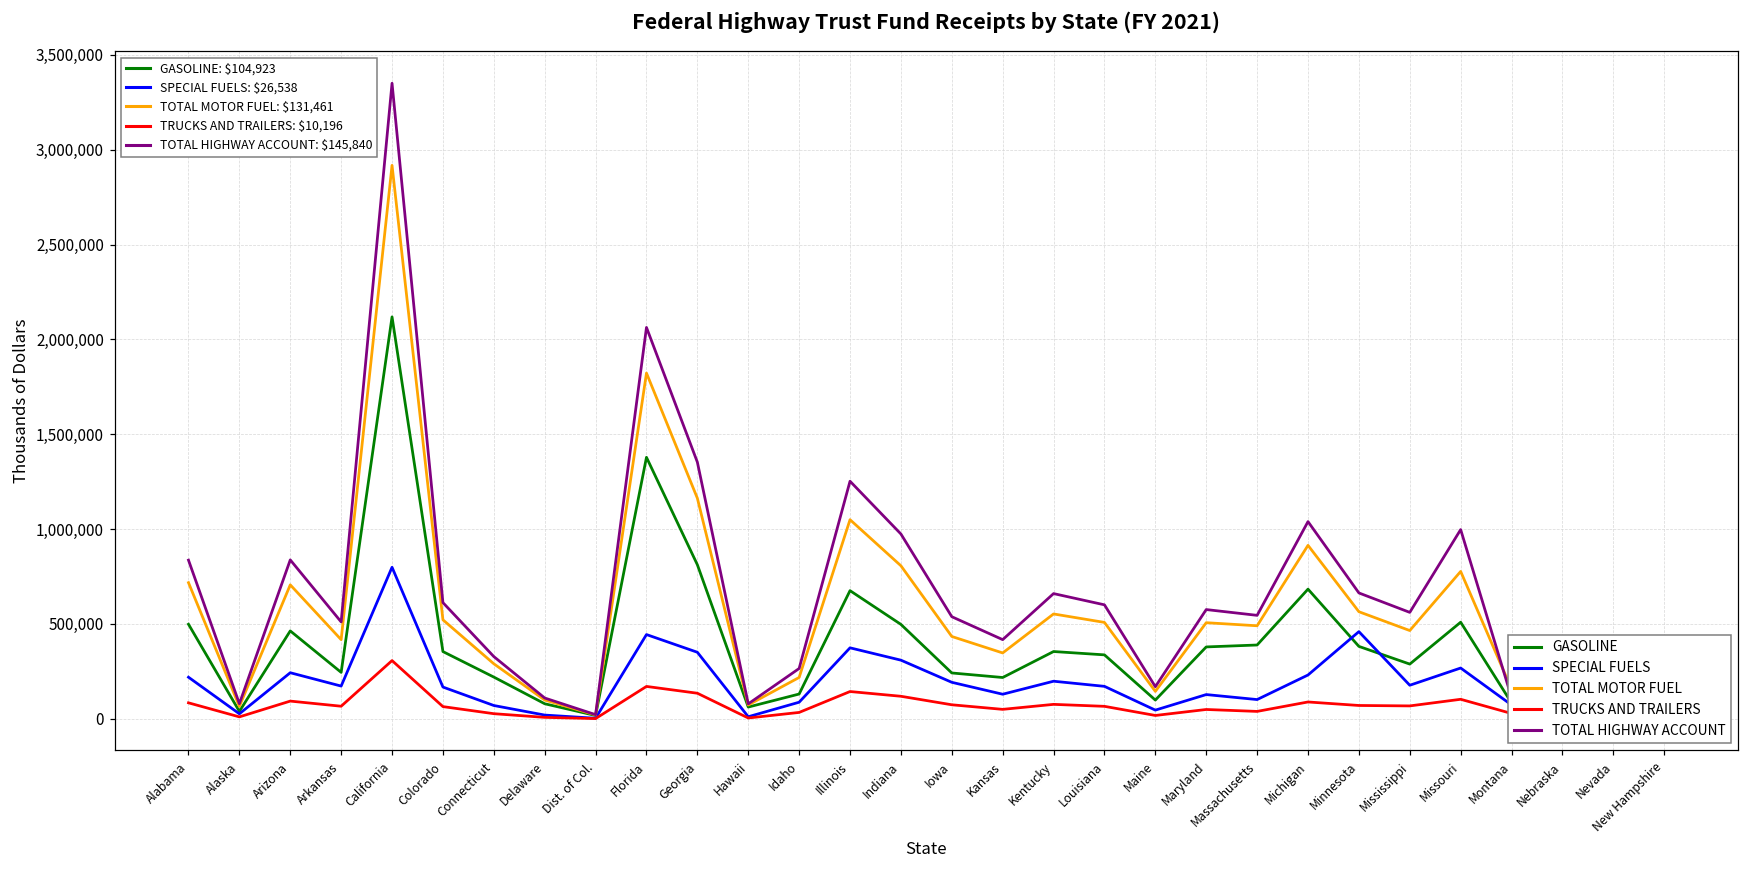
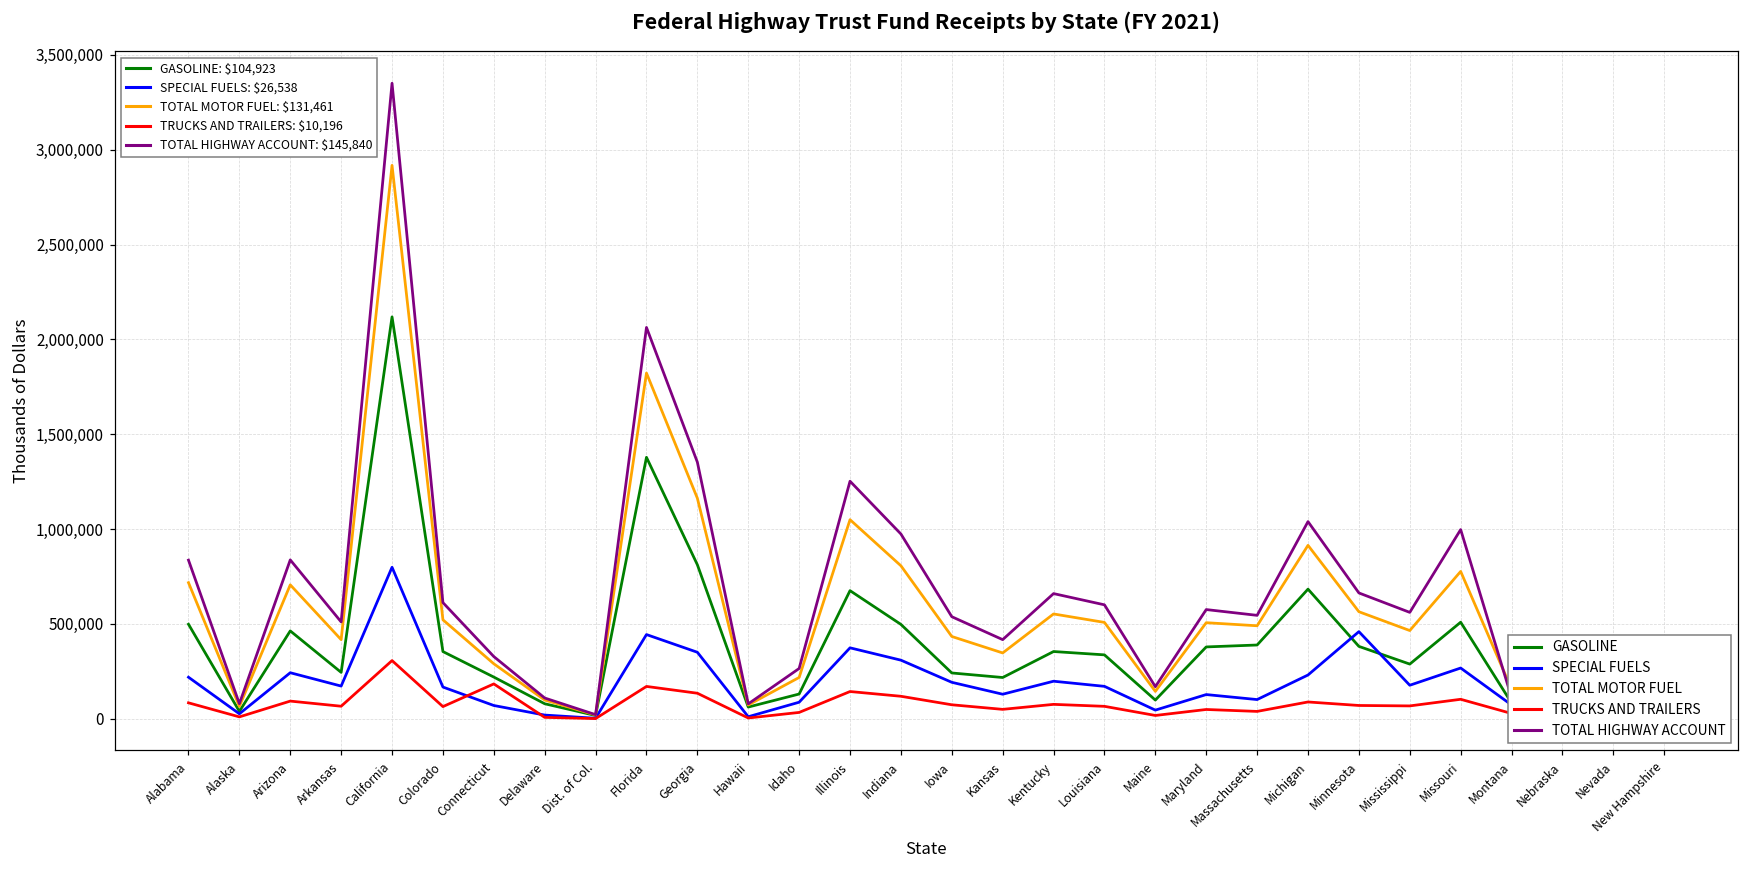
  {
    "GASOLINE": {
      "Alabama": "500,000",
      "Arizona": "460,000",
      "Arkansas": "240,000",
      "California": "2,120,000",
      "Colorado": "350,000",
      "Connecticut": "220,000",
      "Delaware": "80,000",
      "Florida": "1,380,000",
      "Georgia": "810,000",
      "Idaho": "130,000",
      "Illinois": "680,000",
      "Indiana": "500,000",
      "Iowa": "240,000",
      "Kansas": "220,000",
      "Kentucky": "350,000",
      "Louisiana": "340,000",
      "Maine": "100,000",
      "Maryland": "380,000",
      "Massachusetts": "390,000",
      "Michigan": "680,000",
      "Minnesota": "380,000",
      "Mississippi": "290,000",
      "Missouri": "510,000"
    },
    "SPECIAL FUELS": {
      "Alabama": "220,000",
      "Arizona": "240,000",
      "Arkansas": "170,000",
      "California": "800,000",
      "Colorado": "170,000",
      "Connecticut": "70,000",
      "Florida": "440,000",
      "Georgia": "350,000",
      "Idaho": "90,000",
      "Illinois": "370,000",
      "Indiana": "310,000",
      "Iowa": "190,000",
      "Kansas": "130,000",
      "Kentucky": "200,000",
      "Louisiana": "170,000",
      "Maine": "50,000",
      "Maryland": "130,000",
      "Massachusetts": "100,000",
      "Michigan": "230,000",
      "Minnesota": "460,000",
      "Mississippi": "180,000",
      "Missouri": "270,000"
    },
    "TOTAL MOTOR FUEL": {
      "Alabama": "720,000",
      "Arizona": "710,000",
      "Arkansas": "420,000",
      "California": "2,920,000",
      "Colorado": "520,000",
      "Connecticut": "290,000",
      "Florida": "1,820,000",
      "Georgia": "1,160,000",
      "Idaho": "220,000",
      "Illinois": "1,050,000",
      "Indiana": "810,000",
      "Iowa": "430,000",
      "Kansas": "350,000",
      "Kentucky": "550,000",
      "Louisiana": "510,000",
      "Maine": "140,000",
      "Maryland": "510,000",
      "Massachusetts": "490,000",
      "Michigan": "910,000",
      "Minnesota": "560,000",
      "Mississippi": "470,000",
      "Missouri": "780,000"
    },
    "TRUCKS AND TRAILERS": {
      "Alabama": "80,000",
      "Alaska": "10,000",
      "Arizona": "90,000",
      "Arkansas": "70,000",
      "California": "310,000",
      "Colorado": "60,000",
-     "Connecticut": "30,000",
+     "Connecticut": "180,000",
      "Florida": "170,000",
      "Georgia": "130,000",
      "Idaho": "30,000",
      "Illinois": "140,000",
      "Indiana": "120,000",
      "Iowa": "70,000",
      "Kansas": "50,000",
      "Kentucky": "80,000",
      "Louisiana": "70,000",
      "Maine": "20,000",
      "Maryland": "50,000",
      "Massachusetts": "40,000",
      "Michigan": "90,000",
      "Minnesota": "70,000",
      "Mississippi": "70,000",
      "Missouri": "100,000"
    },
    "TOTAL HIGHWAY ACCOUNT": {
      "Alabama": "840,000",
      "Arizona": "840,000",
      "Arkansas": "510,000",
      "California": "3,350,000",
      "Colorado": "610,000",
      "Connecticut": "330,000",
      "Florida": "2,060,000",
      "Georgia": "1,350,000",
      "Idaho": "270,000",
      "Illinois": "1,250,000",
      "Indiana": "970,000",
      "Iowa": "540,000",
      "Kansas": "420,000",
      "Kentucky": "660,000",
      "Louisiana": "600,000",
      "Maine": "170,000",
      "Maryland": "580,000",
      "Massachusetts": "550,000",
      "Michigan": "1,040,000",
      "Minnesota": "660,000",
      "Mississippi": "560,000",
      "Missouri": "1,000,000"
    }
  }
